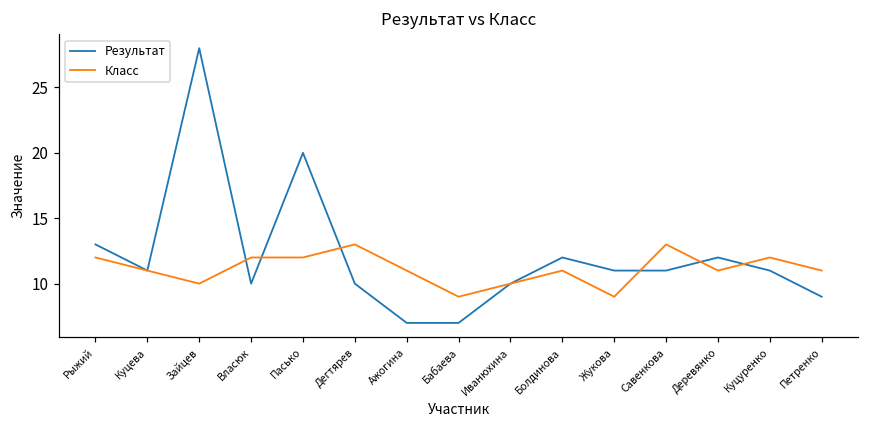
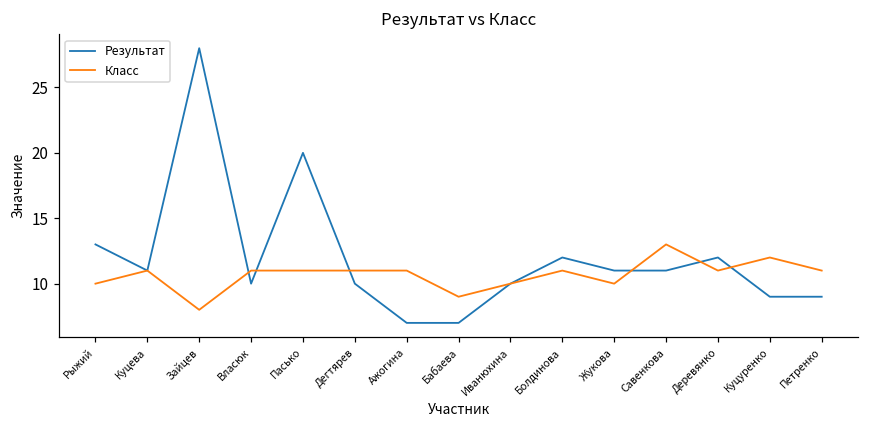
  {
    "Результат": {
      "Рыжий": 13,
      "Зайцев": 28,
      "Власюк": 10,
      "Пасько": 20,
      "Дегтярев": 10,
      "Ажогина": 7,
      "Бабаева": 7,
      "Болдинова": 12,
      "Жукова": 11,
      "Савенкова": 11,
      "Деревянко": 12,
-     "Куцуренко": 11,
+     "Куцуренко": 9,
      "Петренко": 9
    },
    "Класс": {
-     "Рыжий": 12,
-     "Зайцев": 10,
-     "Власюк": 12,
-     "Пасько": 12,
-     "Дегтярев": 13,
+     "Рыжий": 10,
+     "Зайцев": 8,
+     "Власюк": 11,
+     "Пасько": 11,
+     "Дегтярев": 11,
      "Ажогина": 11,
      "Бабаева": 9,
      "Болдинова": 11,
-     "Жукова": 9,
+     "Жукова": 10,
      "Савенкова": 13,
      "Деревянко": 11,
      "Куцуренко": 12,
      "Петренко": 11
    }
  }
